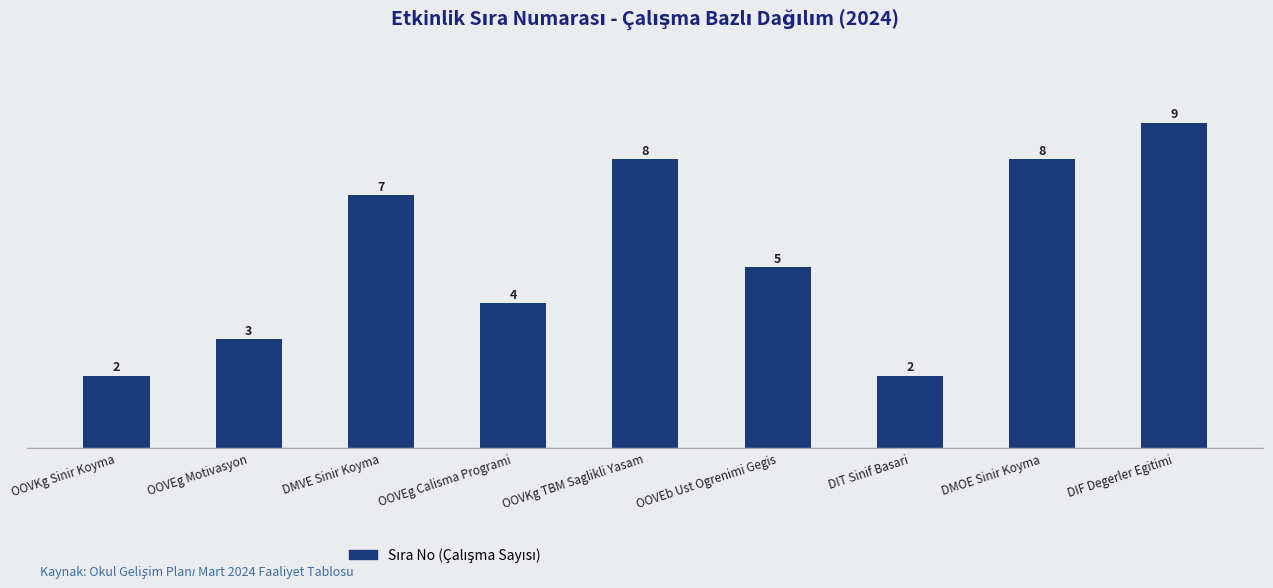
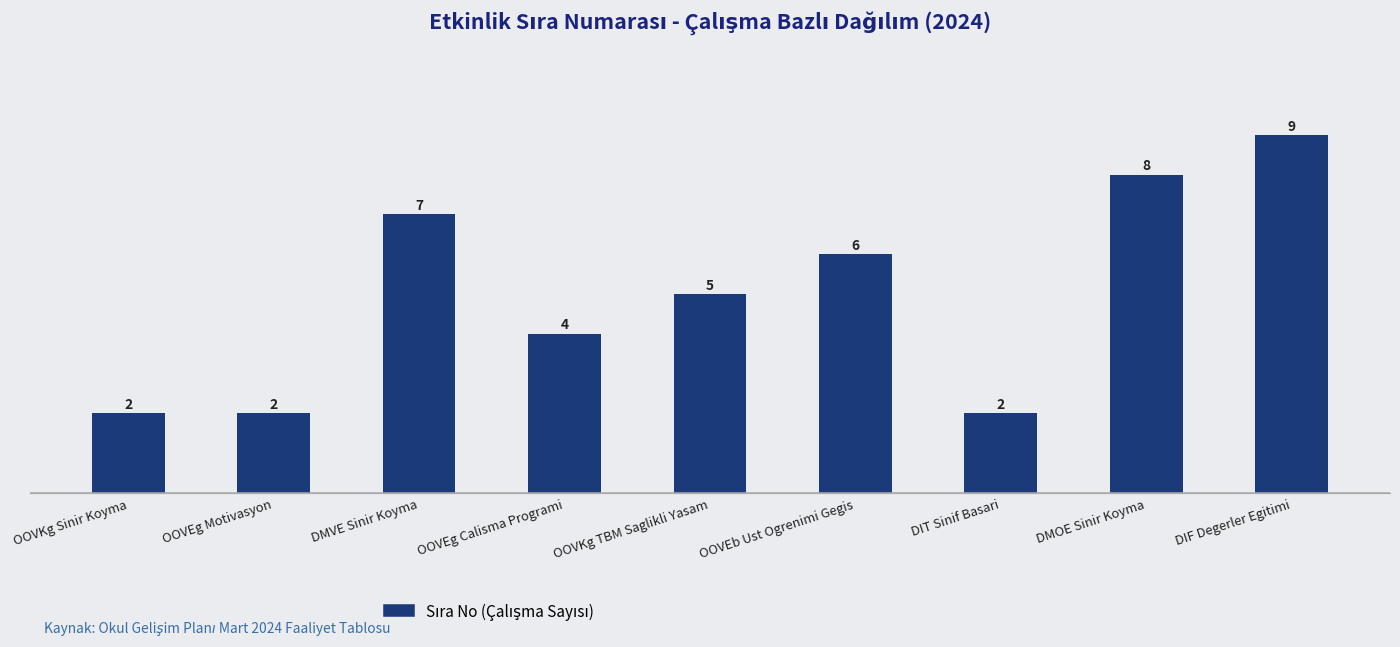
  {
    "OOVKg Sinir Koyma": 2,
-   "OOVEg Motivasyon": 3,
+   "OOVEg Motivasyon": 2,
    "DMVE Sinir Koyma": 7,
    "OOVEg Calisma Programi": 4,
-   "OOVKg TBM Saglikli Yasam": 8,
-   "OOVEb Ust Ogrenimi Gegis": 5,
+   "OOVKg TBM Saglikli Yasam": 5,
+   "OOVEb Ust Ogrenimi Gegis": 6,
    "DIT Sinif Basari": 2,
    "DMOE Sinir Koyma": 8,
    "DIF Degerler Egitimi": 9
  }
